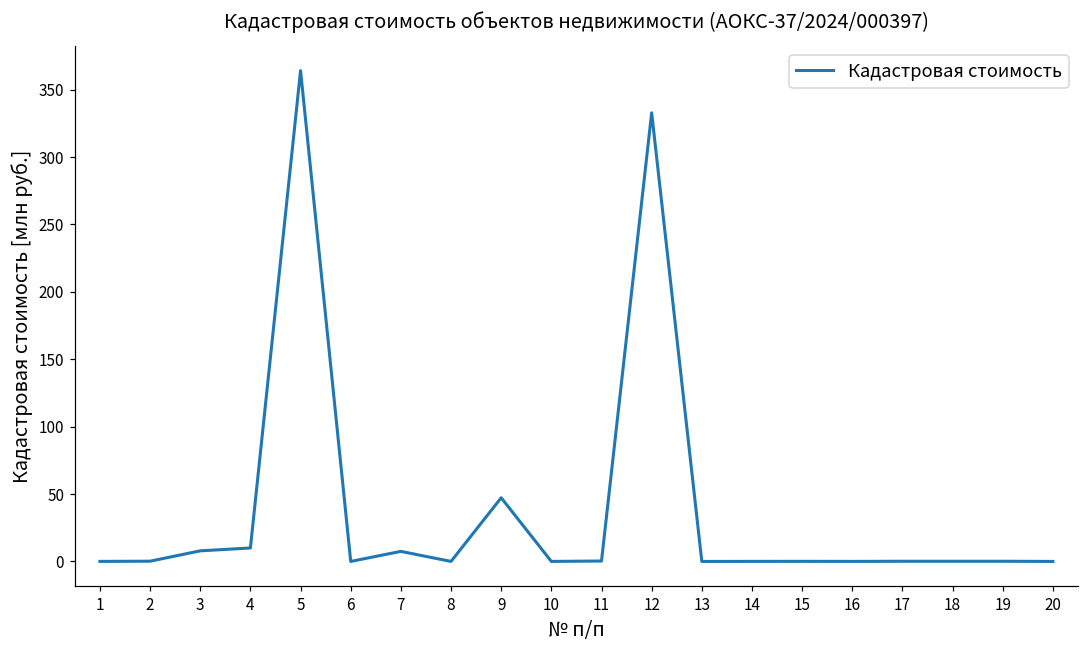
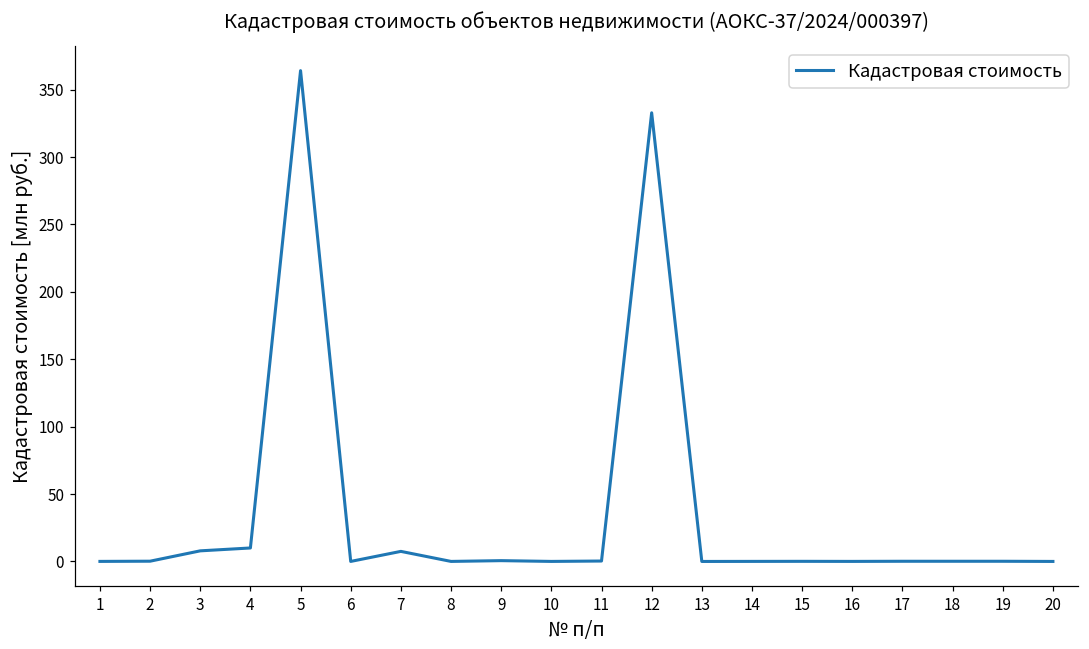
  {
    "1": 0,
    "2": 0,
    "3": 8,
    "4": 10,
    "5": 364,
    "6": 0,
    "7": 7,
    "8": 0,
-   "9": 47,
+   "9": 1,
    "10": 0,
    "11": 0,
    "12": 333,
    "13": 0,
    "14": 0,
    "15": 0,
    "16": 0,
    "17": 0,
    "18": 0,
    "19": 0,
    "20": 0
  }
